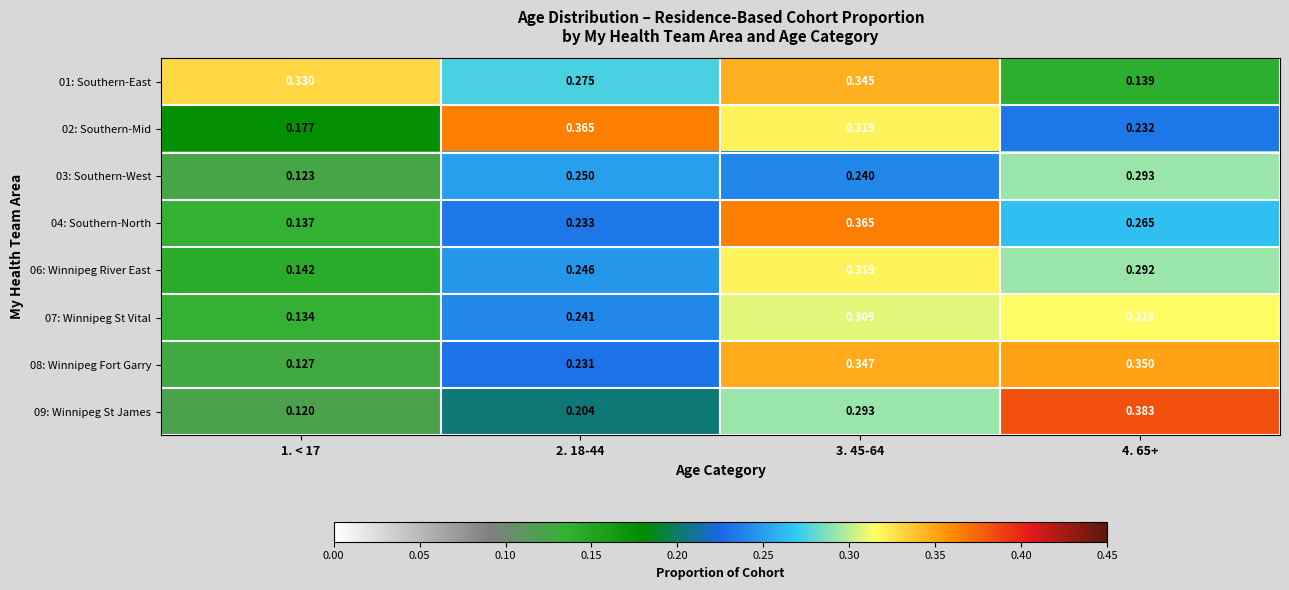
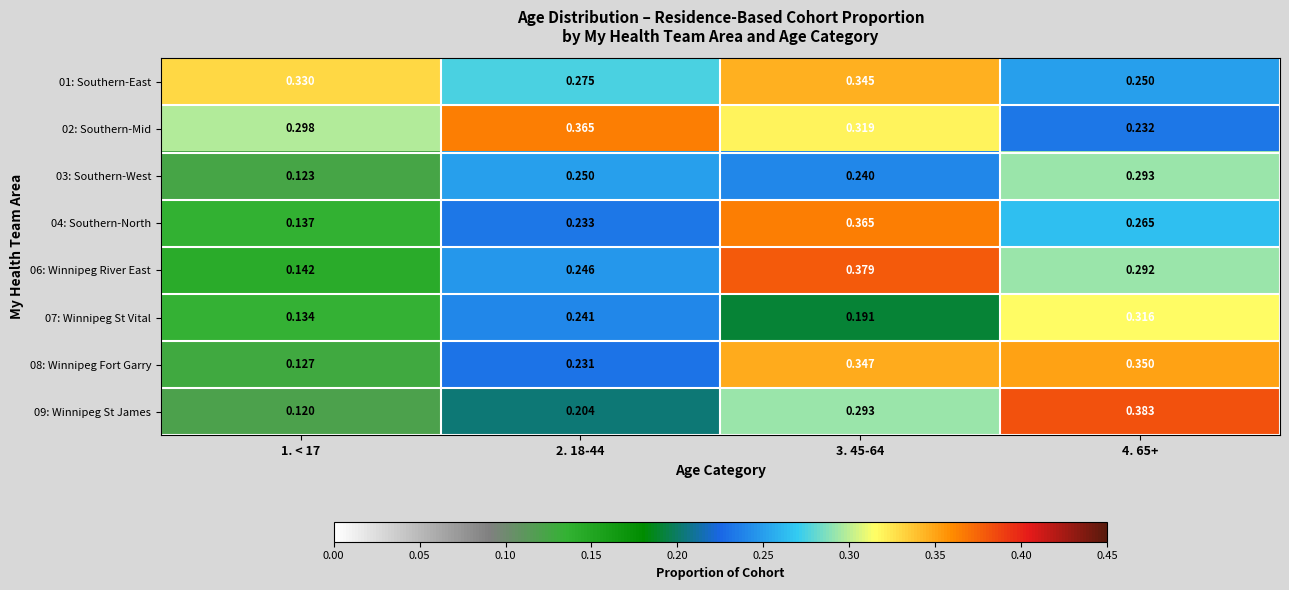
  {
    "01: Southern-East": {
      "1. < 17": 0.330,
      "2. 18-44": 0.275,
      "3. 45-64": 0.345,
-     "4. 65+": 0.139
+     "4. 65+": 0.250
    },
    "02: Southern-Mid": {
-     "1. < 17": 0.177,
+     "1. < 17": 0.298,
      "2. 18-44": 0.365,
      "3. 45-64": 0.319,
      "4. 65+": 0.232
    },
    "03: Southern-West": {
      "1. < 17": 0.123,
      "2. 18-44": 0.250,
      "3. 45-64": 0.240,
      "4. 65+": 0.293
    },
    "04: Southern-North": {
      "1. < 17": 0.137,
      "2. 18-44": 0.233,
      "3. 45-64": 0.365,
      "4. 65+": 0.265
    },
    "06: Winnipeg River East": {
      "1. < 17": 0.142,
      "2. 18-44": 0.246,
-     "3. 45-64": 0.319,
+     "3. 45-64": 0.379,
      "4. 65+": 0.292
    },
    "07: Winnipeg St Vital": {
      "1. < 17": 0.134,
      "2. 18-44": 0.241,
-     "3. 45-64": 0.309,
+     "3. 45-64": 0.191,
      "4. 65+": 0.316
    },
    "08: Winnipeg Fort Garry": {
      "1. < 17": 0.127,
      "2. 18-44": 0.231,
      "3. 45-64": 0.347,
      "4. 65+": 0.350
    },
    "09: Winnipeg St James": {
      "1. < 17": 0.120,
      "2. 18-44": 0.204,
      "3. 45-64": 0.293,
      "4. 65+": 0.383
    }
  }
